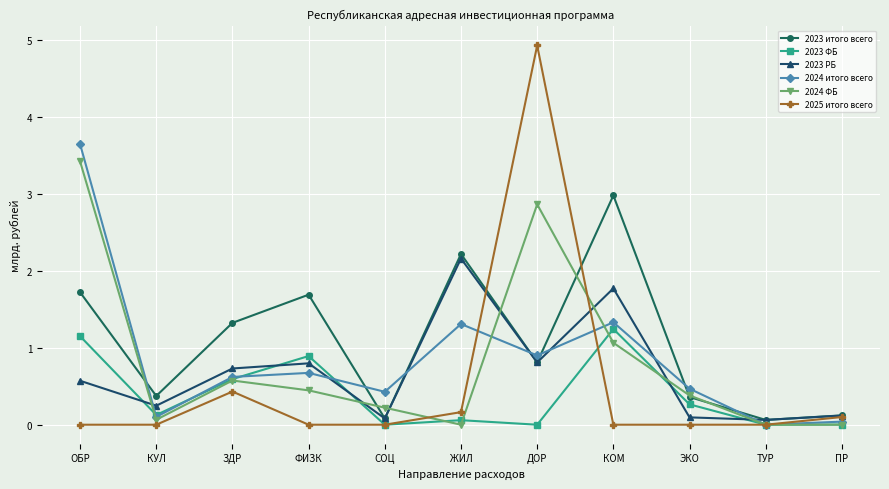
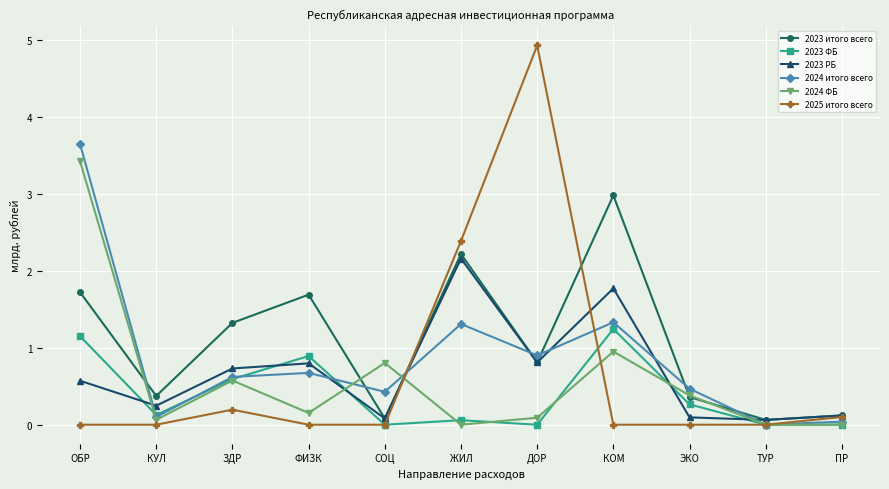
  {
    "2024 ФБ": {
      "ОБР": 3.4,
      "КУЛ": 0.1,
-     "ФИЗК": 0.4,
-     "СОЦ": 0.2,
+     "ФИЗК": 0.2,
+     "СОЦ": 0.8,
      "ЖИЛ": 0.0,
-     "ДОР": 2.9,
-     "КОМ": 1.1
+     "ДОР": 0.1,
+     "КОМ": 1.0
    },
    "2025 итого всего": {
      "ОБР": 0.0,
      "КУЛ": 0.0,
-     "ЗДР": 0.4,
+     "ЗДР": 0.2,
      "ФИЗК": 0.0,
-     "ЖИЛ": 0.2,
+     "ЖИЛ": 2.4,
      "ДОР": 4.9,
      "КОМ": 0.0,
      "ЭКО": 0.0
    }
  }
